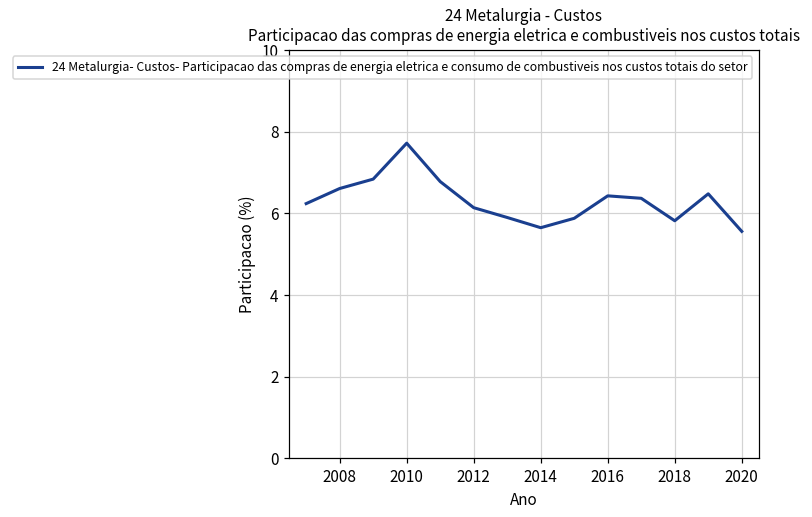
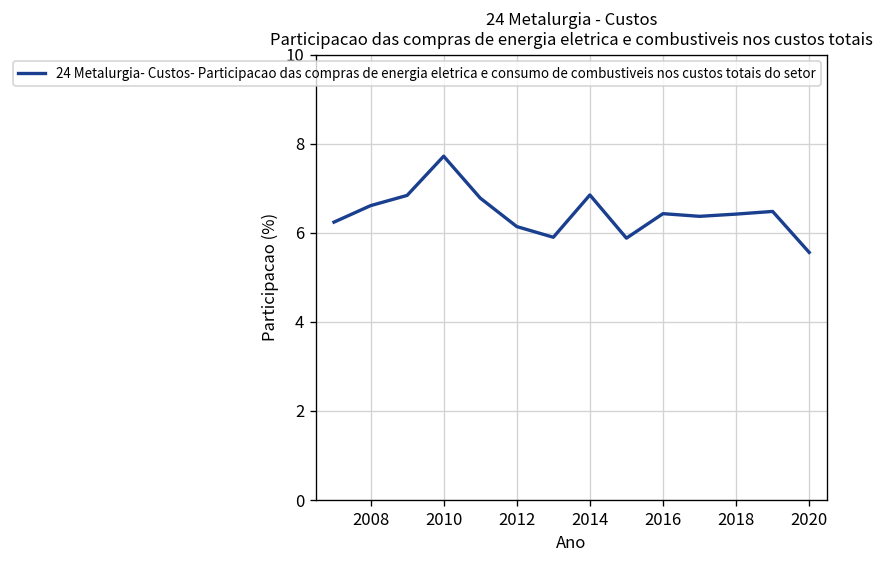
  {
    "2008": 6.6,
    "2010": 7.7,
    "2012": 6.1,
-   "2014": 5.7,
+   "2014": 6.9,
    "2016": 6.4,
-   "2018": 5.8,
+   "2018": 6.4,
    "2020": 5.6
  }
